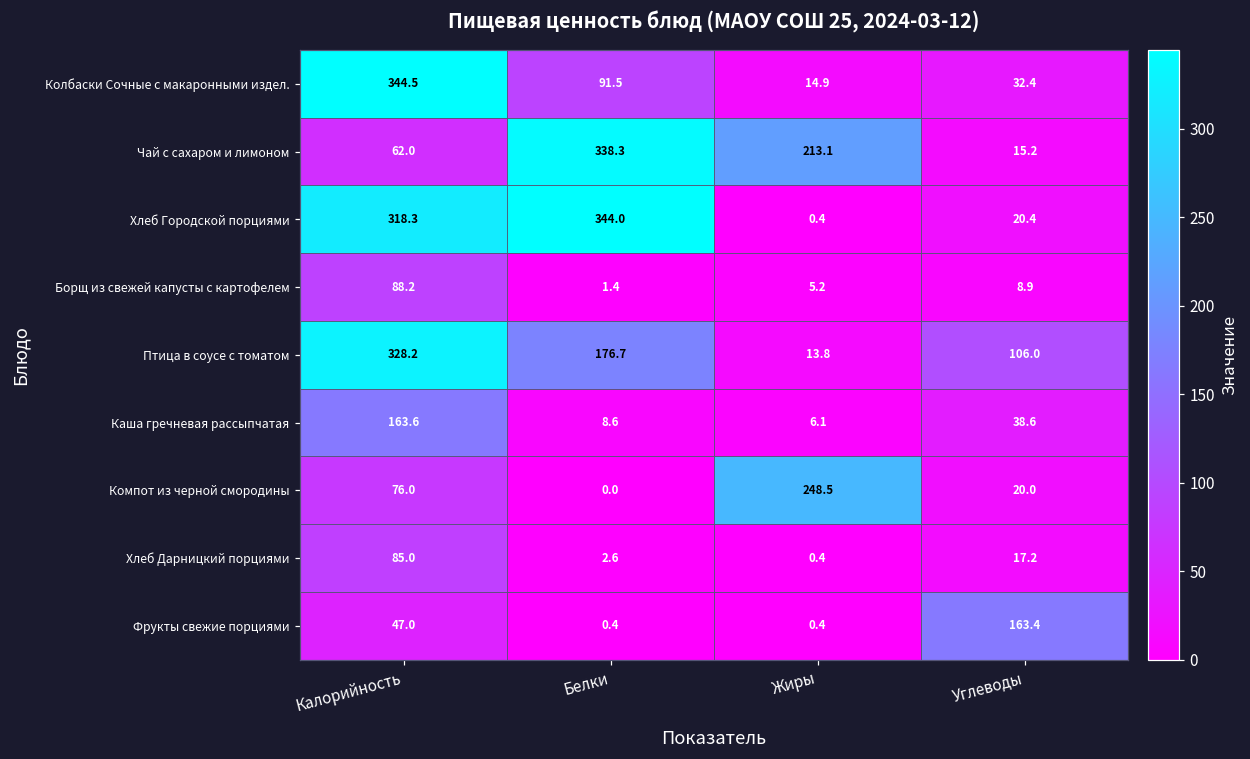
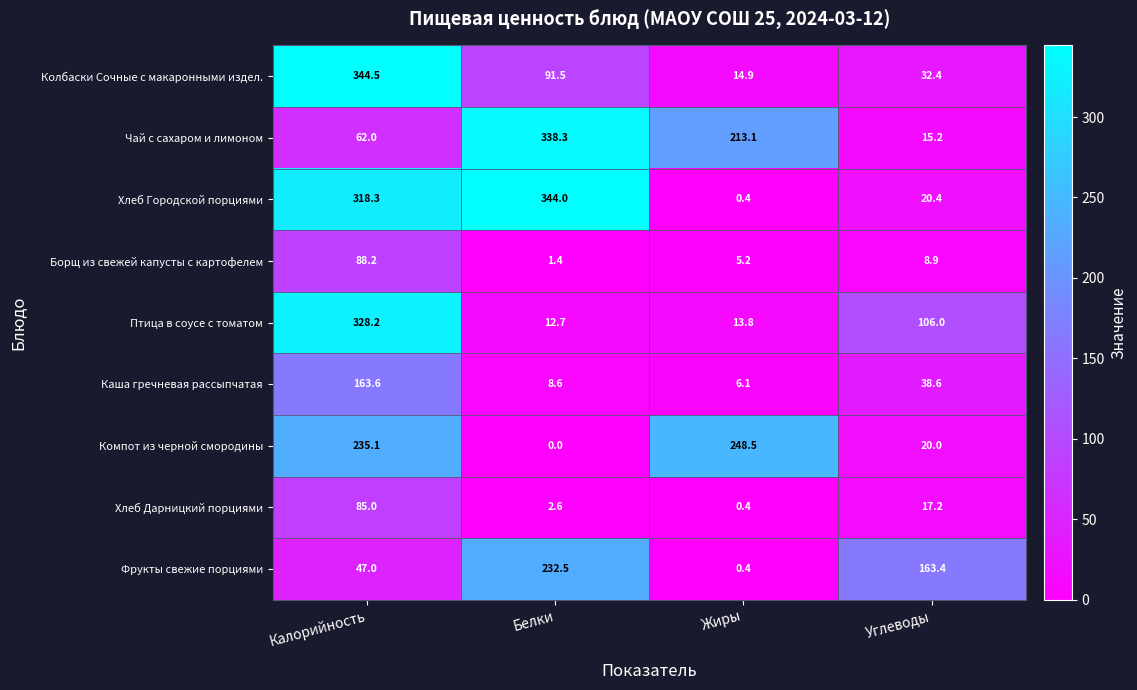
  {
    "Колбаски Сочные с макаронными издел.": {
      "Калорийность": 344.5,
      "Белки": 91.5,
      "Жиры": 14.9,
      "Углеводы": 32.4
    },
    "Чай с сахаром и лимоном": {
      "Калорийность": 62.0,
      "Белки": 338.3,
      "Жиры": 213.1,
      "Углеводы": 15.2
    },
    "Хлеб Городской порциями": {
      "Калорийность": 318.3,
      "Белки": 344.0,
      "Жиры": 0.4,
      "Углеводы": 20.4
    },
    "Борщ из свежей капусты с картофелем": {
      "Калорийность": 88.2,
      "Белки": 1.4,
      "Жиры": 5.2,
      "Углеводы": 8.9
    },
    "Птица в соусе с томатом": {
      "Калорийность": 328.2,
-     "Белки": 176.7,
+     "Белки": 12.7,
      "Жиры": 13.8,
      "Углеводы": 106.0
    },
    "Каша гречневая рассыпчатая": {
      "Калорийность": 163.6,
      "Белки": 8.6,
      "Жиры": 6.1,
      "Углеводы": 38.6
    },
    "Компот из черной смородины": {
-     "Калорийность": 76.0,
+     "Калорийность": 235.1,
      "Белки": 0.0,
      "Жиры": 248.5,
      "Углеводы": 20.0
    },
    "Хлеб Дарницкий порциями": {
      "Калорийность": 85.0,
      "Белки": 2.6,
      "Жиры": 0.4,
      "Углеводы": 17.2
    },
    "Фрукты свежие порциями": {
      "Калорийность": 47.0,
-     "Белки": 0.4,
+     "Белки": 232.5,
      "Жиры": 0.4,
      "Углеводы": 163.4
    }
  }
